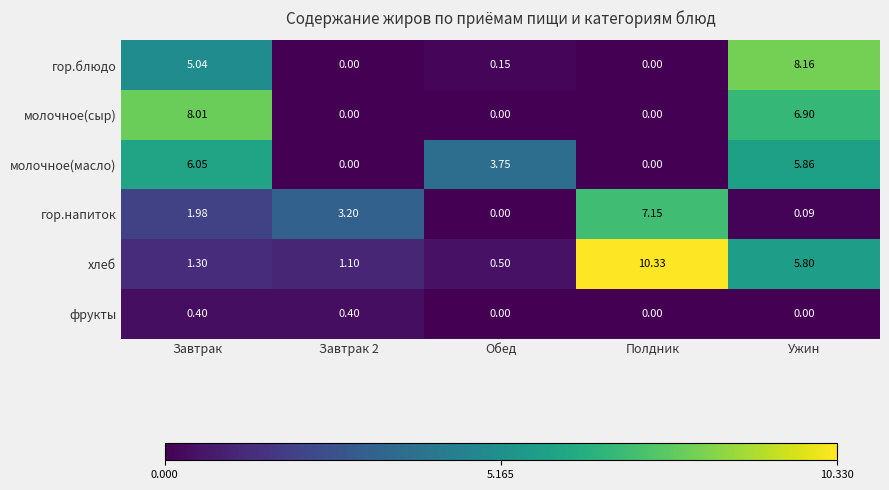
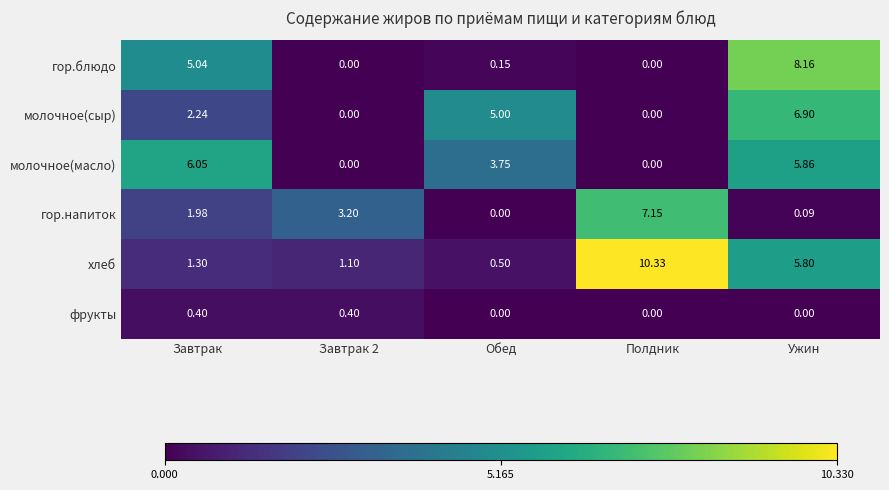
  {
    "гор.блюдо": {
      "Завтрак": 5.04,
      "Завтрак 2": 0.00,
      "Обед": 0.15,
      "Полдник": 0.00,
      "Ужин": 8.16
    },
    "молочное(сыр)": {
-     "Завтрак": 8.01,
+     "Завтрак": 2.24,
      "Завтрак 2": 0.00,
-     "Обед": 0.00,
+     "Обед": 5.00,
      "Полдник": 0.00,
      "Ужин": 6.90
    },
    "молочное(масло)": {
      "Завтрак": 6.05,
      "Завтрак 2": 0.00,
      "Обед": 3.75,
      "Полдник": 0.00,
      "Ужин": 5.86
    },
    "гор.напиток": {
      "Завтрак": 1.98,
      "Завтрак 2": 3.20,
      "Обед": 0.00,
      "Полдник": 7.15,
      "Ужин": 0.09
    },
    "хлеб": {
      "Завтрак": 1.30,
      "Завтрак 2": 1.10,
      "Обед": 0.50,
      "Полдник": 10.33,
      "Ужин": 5.80
    },
    "фрукты": {
      "Завтрак": 0.40,
      "Завтрак 2": 0.40,
      "Обед": 0.00,
      "Полдник": 0.00,
      "Ужин": 0.00
    }
  }
